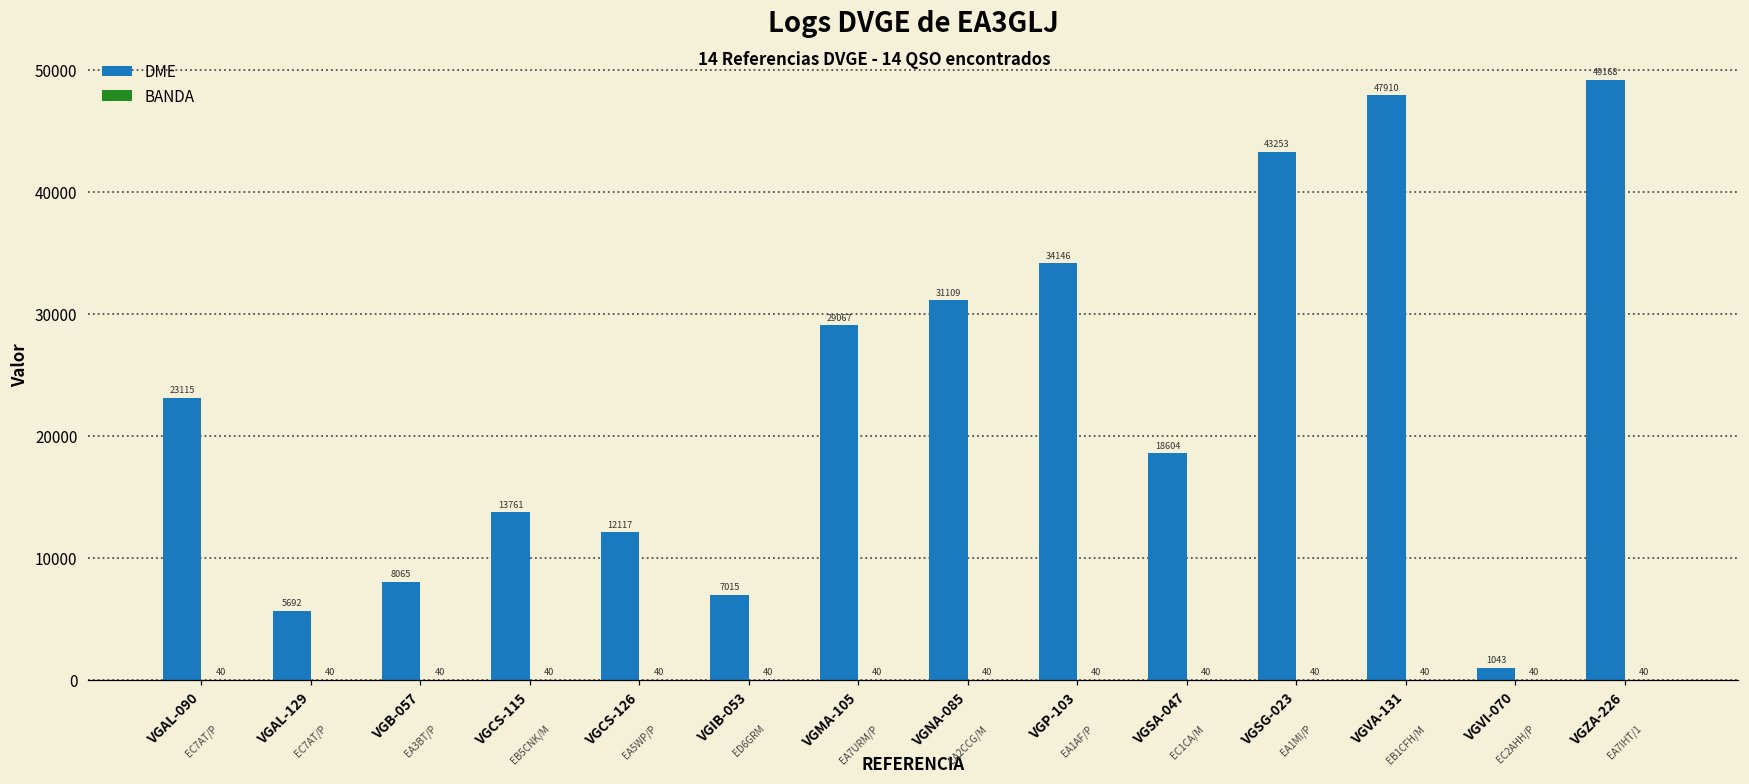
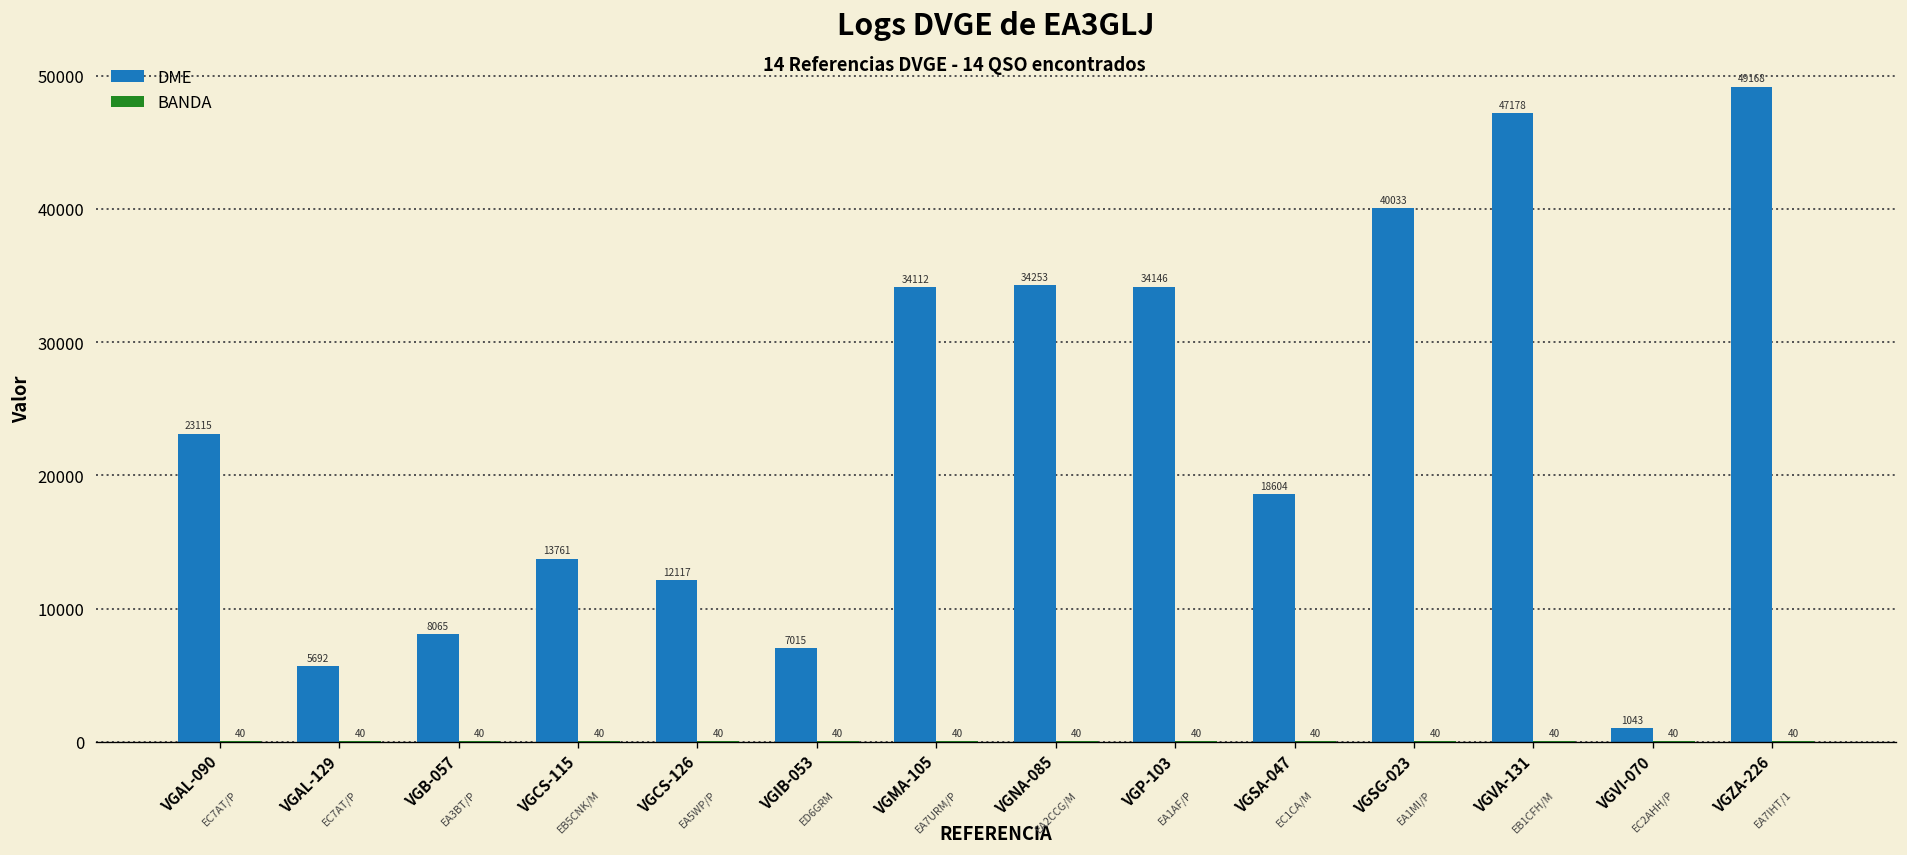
  {
    "DME": {
      "VGAL-090": 23115,
      "VGAL-129": 5692,
      "VGB-057": 8065,
      "VGCS-115": 13761,
      "VGCS-126": 12117,
      "VGIB-053": 7015,
-     "VGMA-105": 29067,
-     "VGNA-085": 31109,
+     "VGMA-105": 34112,
+     "VGNA-085": 34253,
      "VGP-103": 34146,
      "VGSA-047": 18604,
-     "VGSG-023": 43253,
-     "VGVA-131": 47910,
+     "VGSG-023": 40033,
+     "VGVA-131": 47178,
      "VGVI-070": 1043,
      "VGZA-226": 49168
    },
    "BANDA": {
      "VGAL-090": 40,
      "VGAL-129": 40,
      "VGB-057": 40,
      "VGCS-115": 40,
      "VGCS-126": 40,
      "VGIB-053": 40,
      "VGMA-105": 40,
      "VGNA-085": 40,
      "VGP-103": 40,
      "VGSA-047": 40,
      "VGSG-023": 40,
      "VGVA-131": 40,
      "VGVI-070": 40,
      "VGZA-226": 40
    }
  }
